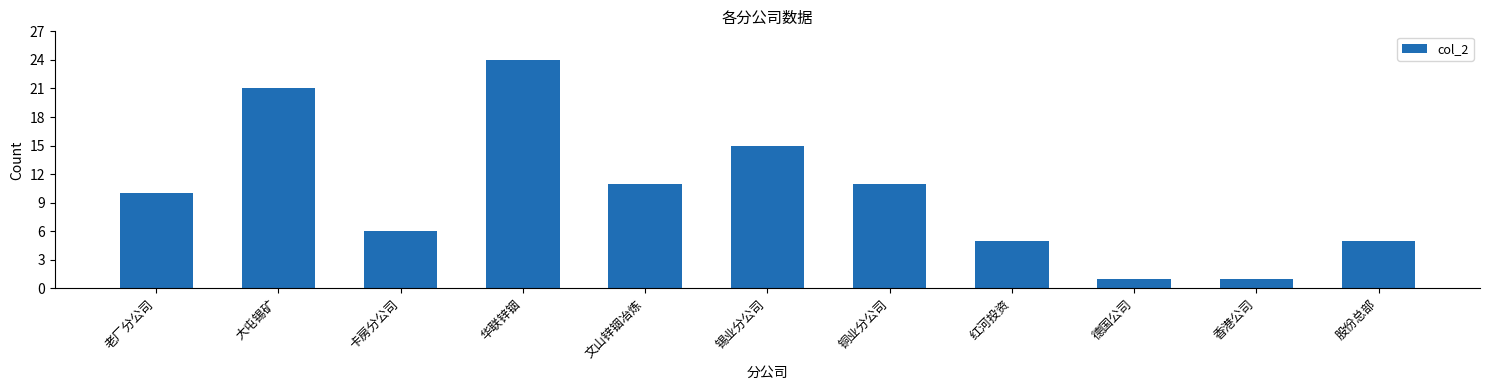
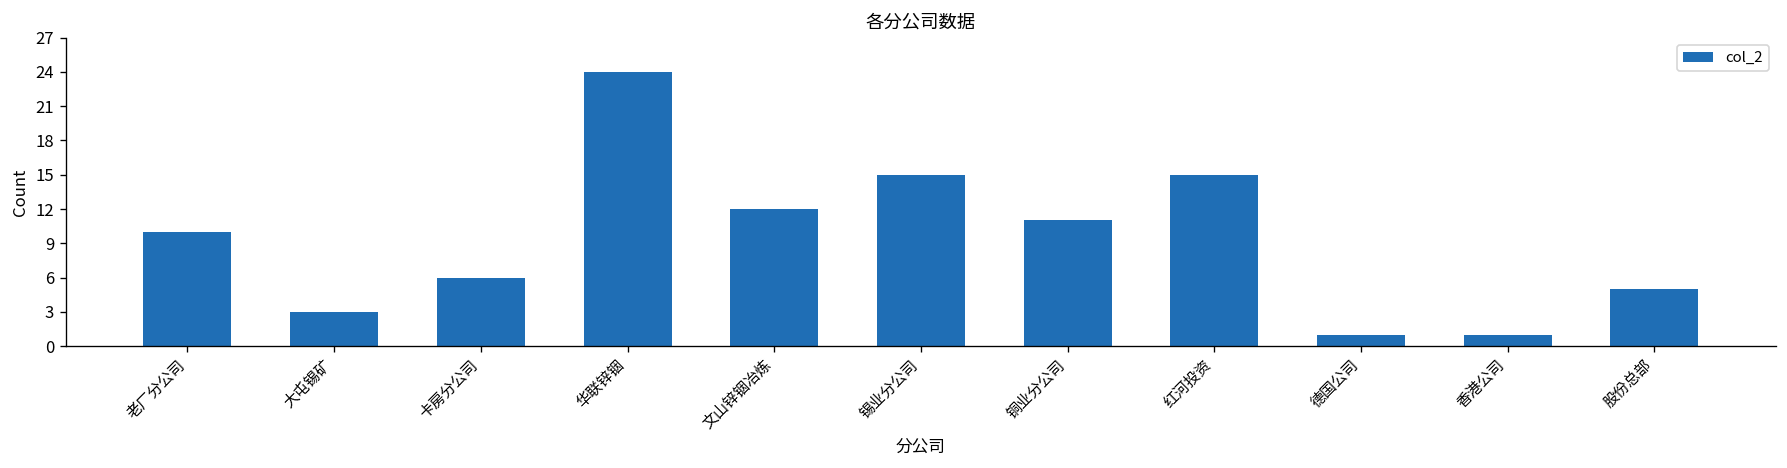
  {
    "老厂分公司": 10,
-   "大屯锡矿": 21,
+   "大屯锡矿": 3,
    "卡房分公司": 6,
    "华联锌铟": 24,
-   "文山锌铟冶炼": 11,
+   "文山锌铟冶炼": 12,
    "锡业分公司": 15,
    "铜业分公司": 11,
-   "红河投资": 5,
+   "红河投资": 15,
    "德国公司": 1,
    "香港公司": 1,
    "股份总部": 5
  }
